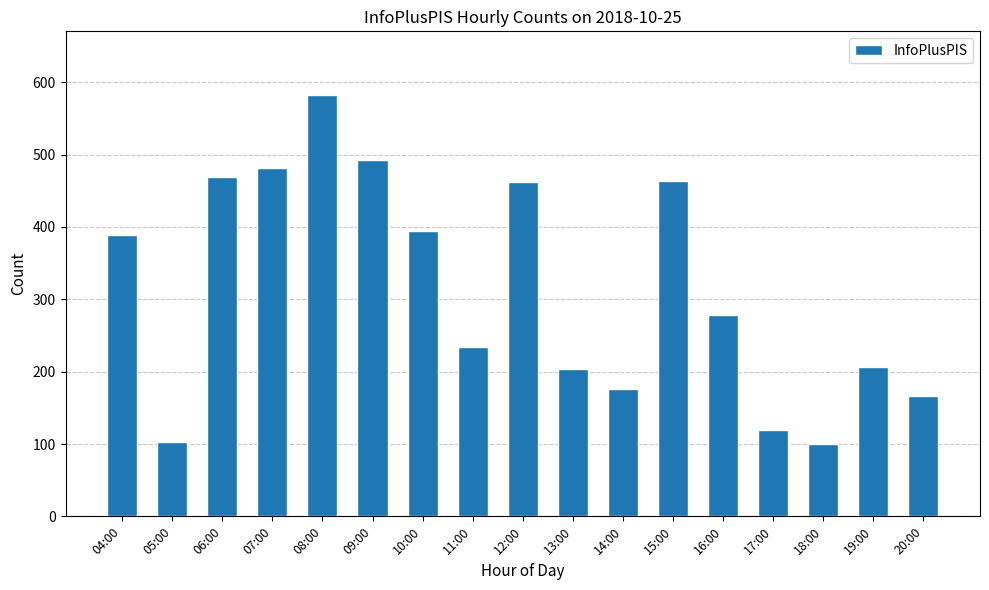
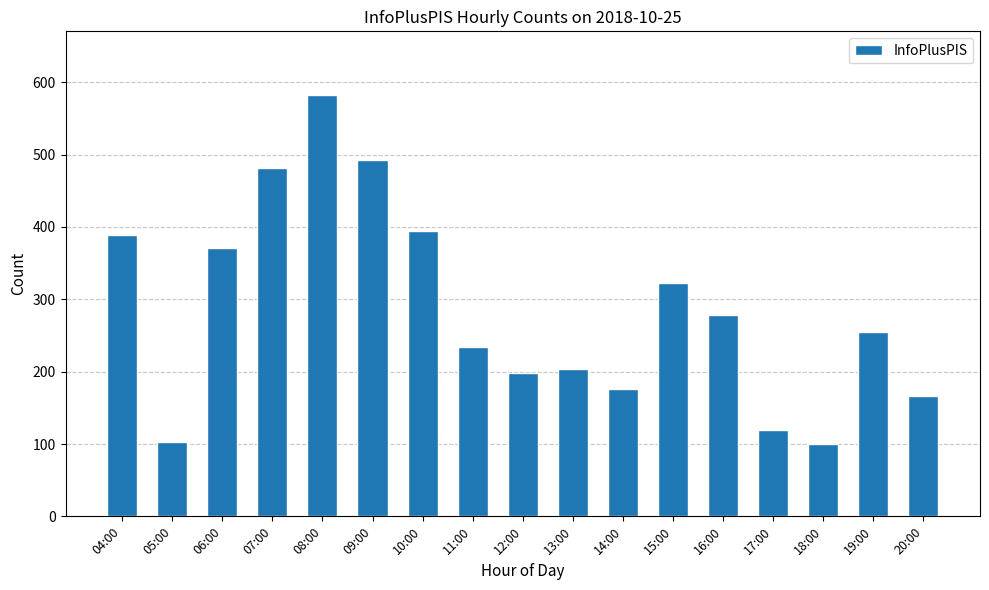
  {
    "04:00": 390,
    "05:00": 100,
-   "06:00": 470,
+   "06:00": 370,
    "07:00": 480,
    "08:00": 580,
    "09:00": 490,
    "10:00": 400,
    "11:00": 230,
-   "12:00": 460,
+   "12:00": 200,
    "13:00": 200,
    "14:00": 180,
-   "15:00": 460,
+   "15:00": 320,
    "16:00": 280,
    "17:00": 120,
    "18:00": 100,
-   "19:00": 210,
+   "19:00": 260,
    "20:00": 170
  }
